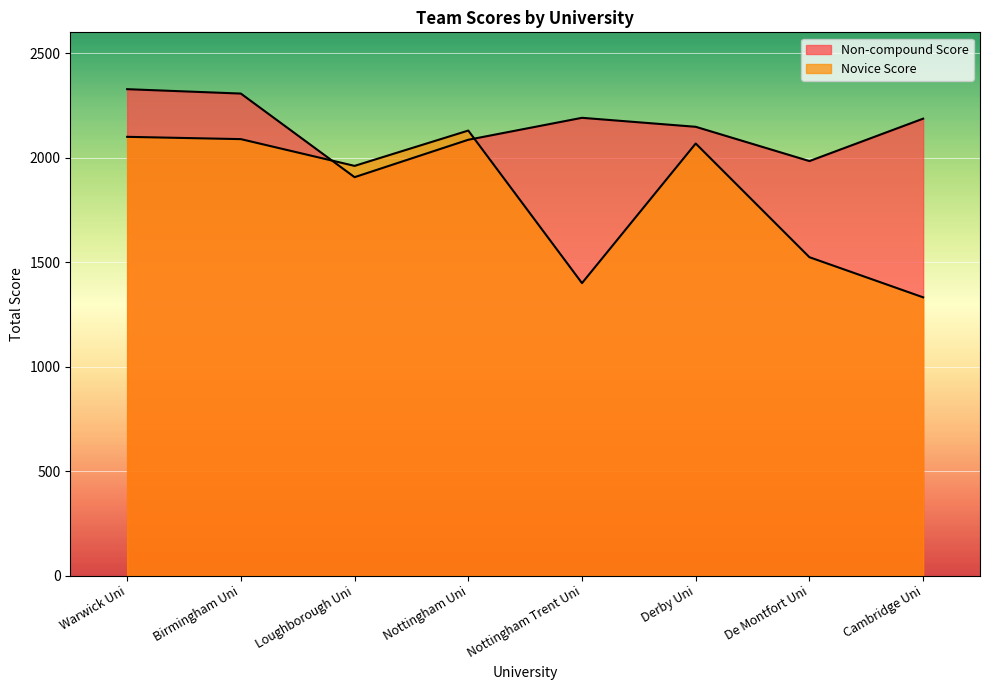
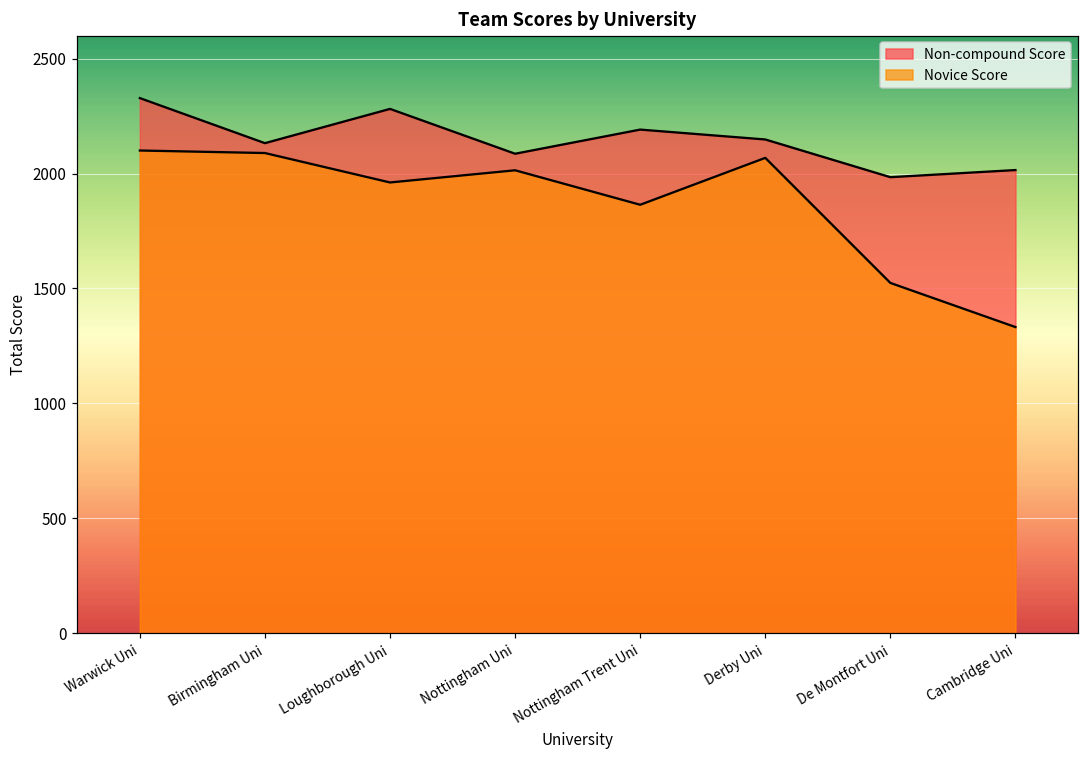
  {
    "Non-compound Score": {
      "Warwick Uni": 2330,
-     "Birmingham Uni": 2310,
-     "Loughborough Uni": 1910,
+     "Birmingham Uni": 2130,
+     "Loughborough Uni": 2280,
      "Nottingham Uni": 2090,
      "Nottingham Trent Uni": 2190,
      "Derby Uni": 2150,
      "De Montfort Uni": 1980,
-     "Cambridge Uni": 2190
+     "Cambridge Uni": 2020
    },
    "Novice Score": {
      "Warwick Uni": 2100,
      "Birmingham Uni": 2090,
      "Loughborough Uni": 1960,
-     "Nottingham Uni": 2130,
-     "Nottingham Trent Uni": 1400,
+     "Nottingham Uni": 2010,
+     "Nottingham Trent Uni": 1860,
      "Derby Uni": 2070,
      "De Montfort Uni": 1520,
      "Cambridge Uni": 1330
    }
  }
